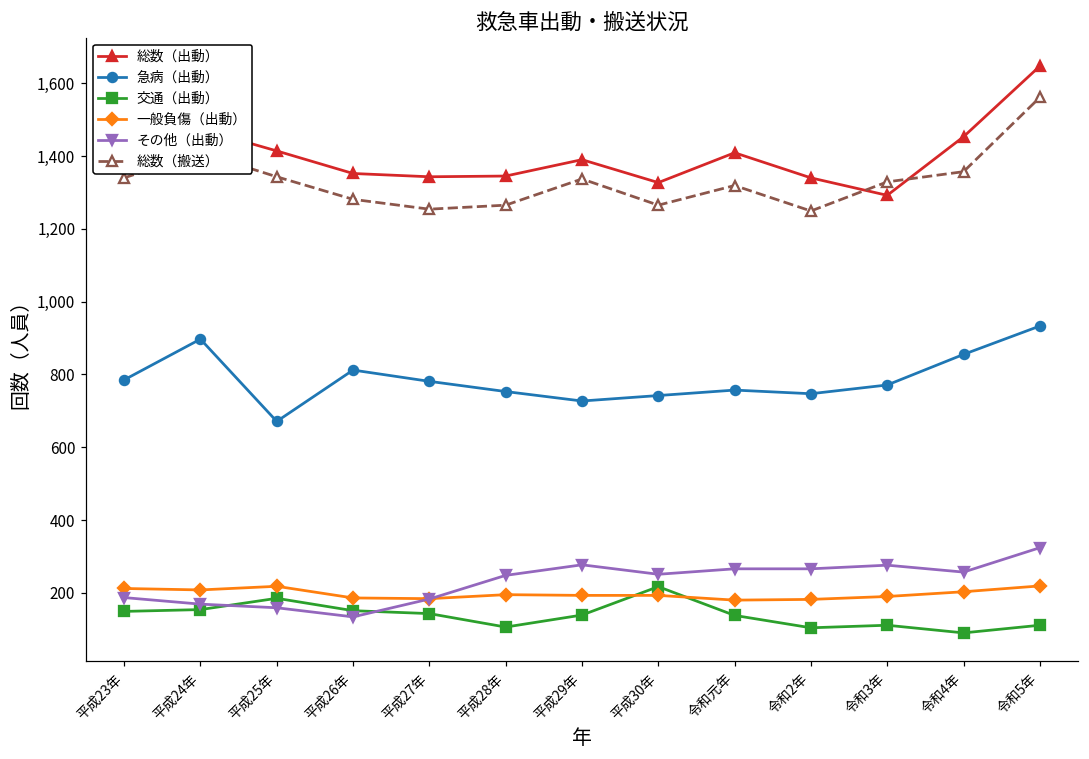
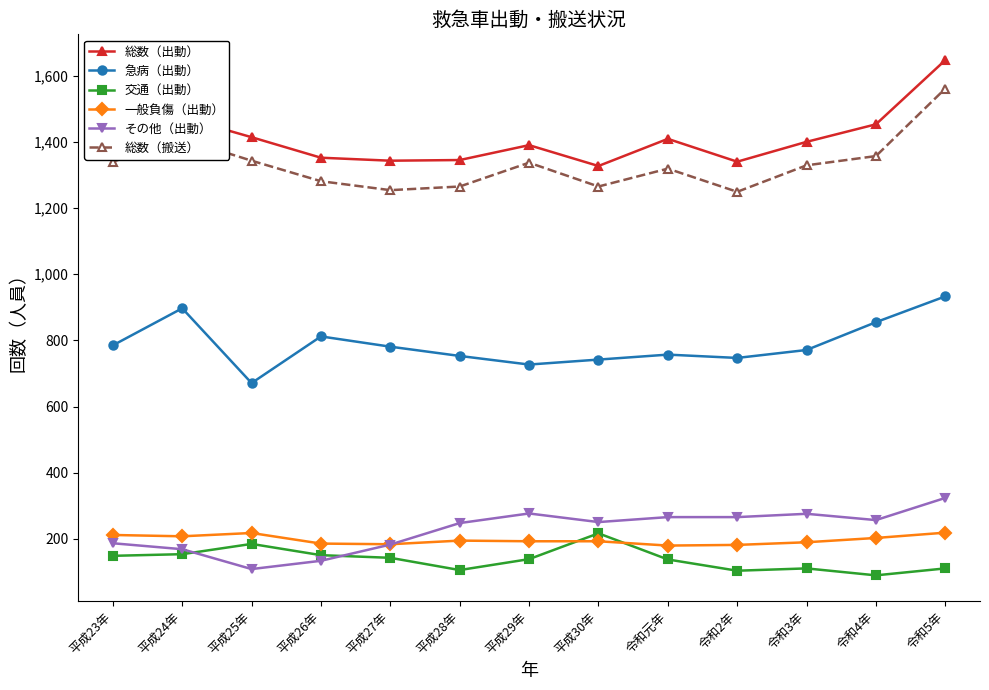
  {
    "総数（出動）": {
      "平成25年": "1,410",
      "平成26年": "1,350",
      "平成27年": "1,340",
      "平成28年": "1,350",
      "平成29年": "1,390",
      "平成30年": "1,330",
      "令和元年": "1,410",
      "令和2年": "1,340",
-     "令和3年": "1,290",
+     "令和3年": "1,400",
      "令和4年": "1,450",
      "令和5年": "1,650"
    },
    "急病（出動）": {
      "平成23年": "790",
      "平成24年": "900",
      "平成25年": "670",
      "平成26年": "810",
      "平成27年": "780",
      "平成28年": "750",
      "平成29年": "730",
      "平成30年": "740",
      "令和元年": "760",
      "令和2年": "750",
      "令和3年": "770",
      "令和4年": "860",
      "令和5年": "930"
    },
    "交通（出動）": {
      "平成23年": "150",
      "平成24年": "150",
      "平成25年": "190",
      "平成26年": "150",
      "平成27年": "140",
      "平成28年": "110",
      "平成29年": "140",
      "平成30年": "220",
      "令和元年": "140",
      "令和2年": "100",
      "令和3年": "110",
      "令和4年": "90",
      "令和5年": "110"
    },
    "一般負傷（出動）": {
      "平成23年": "210",
      "平成24年": "210",
      "平成25年": "220",
      "平成26年": "190",
      "平成28年": "200",
      "平成29年": "190",
      "平成30年": "190",
      "令和元年": "180",
      "令和2年": "180",
      "令和3年": "190",
      "令和4年": "200",
      "令和5年": "220"
    },
    "その他（出動）": {
      "平成23年": "190",
      "平成24年": "170",
-     "平成25年": "160",
+     "平成25年": "110",
      "平成26年": "130",
      "平成28年": "250",
      "平成29年": "280",
      "平成30年": "250",
      "令和元年": "270",
      "令和2年": "270",
      "令和3年": "280",
      "令和4年": "260",
      "令和5年": "320"
    },
    "総数（搬送）": {
      "平成23年": "1,340",
      "平成25年": "1,340",
      "平成26年": "1,280",
      "平成27年": "1,250",
      "平成28年": "1,270",
      "平成29年": "1,340",
      "平成30年": "1,270",
      "令和元年": "1,320",
      "令和2年": "1,250",
      "令和3年": "1,330",
      "令和4年": "1,360",
      "令和5年": "1,560"
    }
  }
